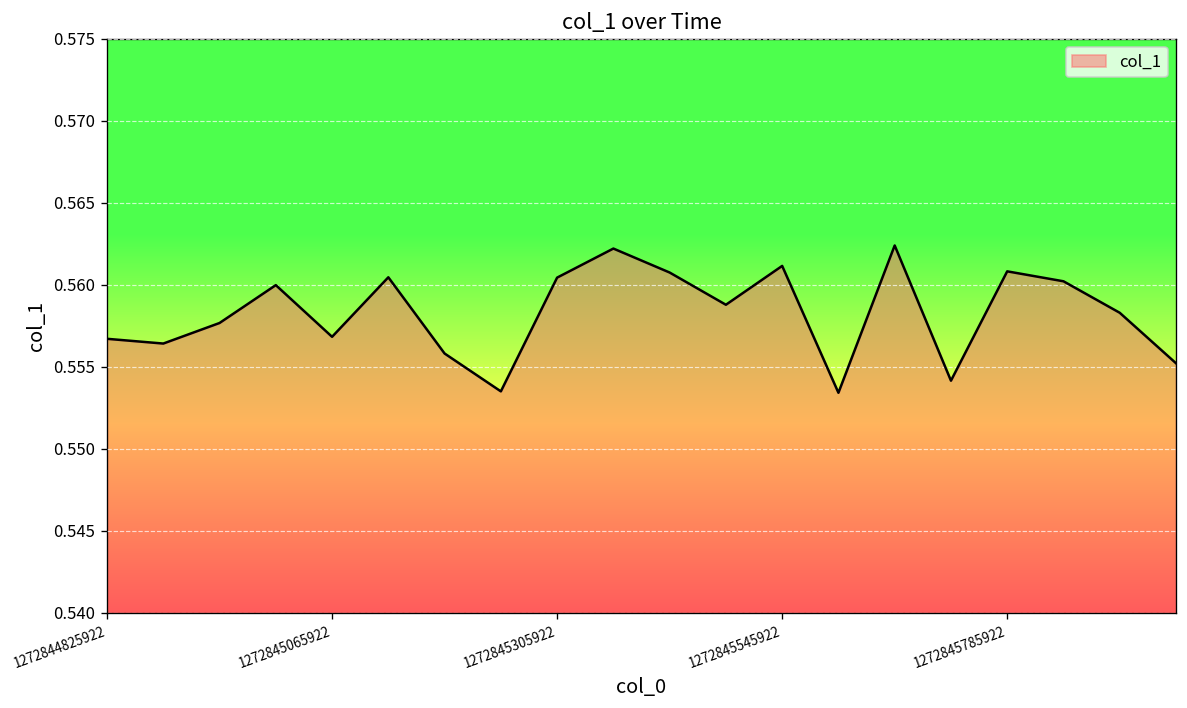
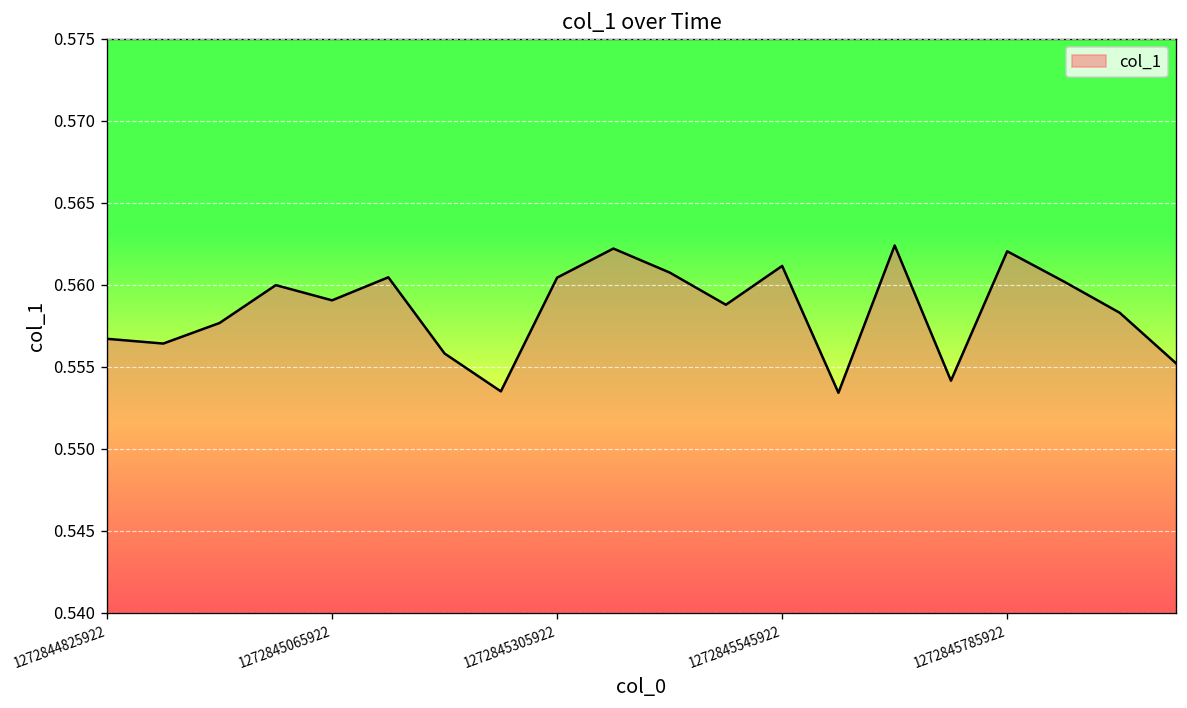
  {
    "1272844825922": 0.5567,
-   "1272845065922": 0.5568,
+   "1272845065922": 0.5591,
    "1272845305922": 0.5604,
    "1272845545922": 0.5612,
-   "1272845785922": 0.5608
+   "1272845785922": 0.5620
  }
